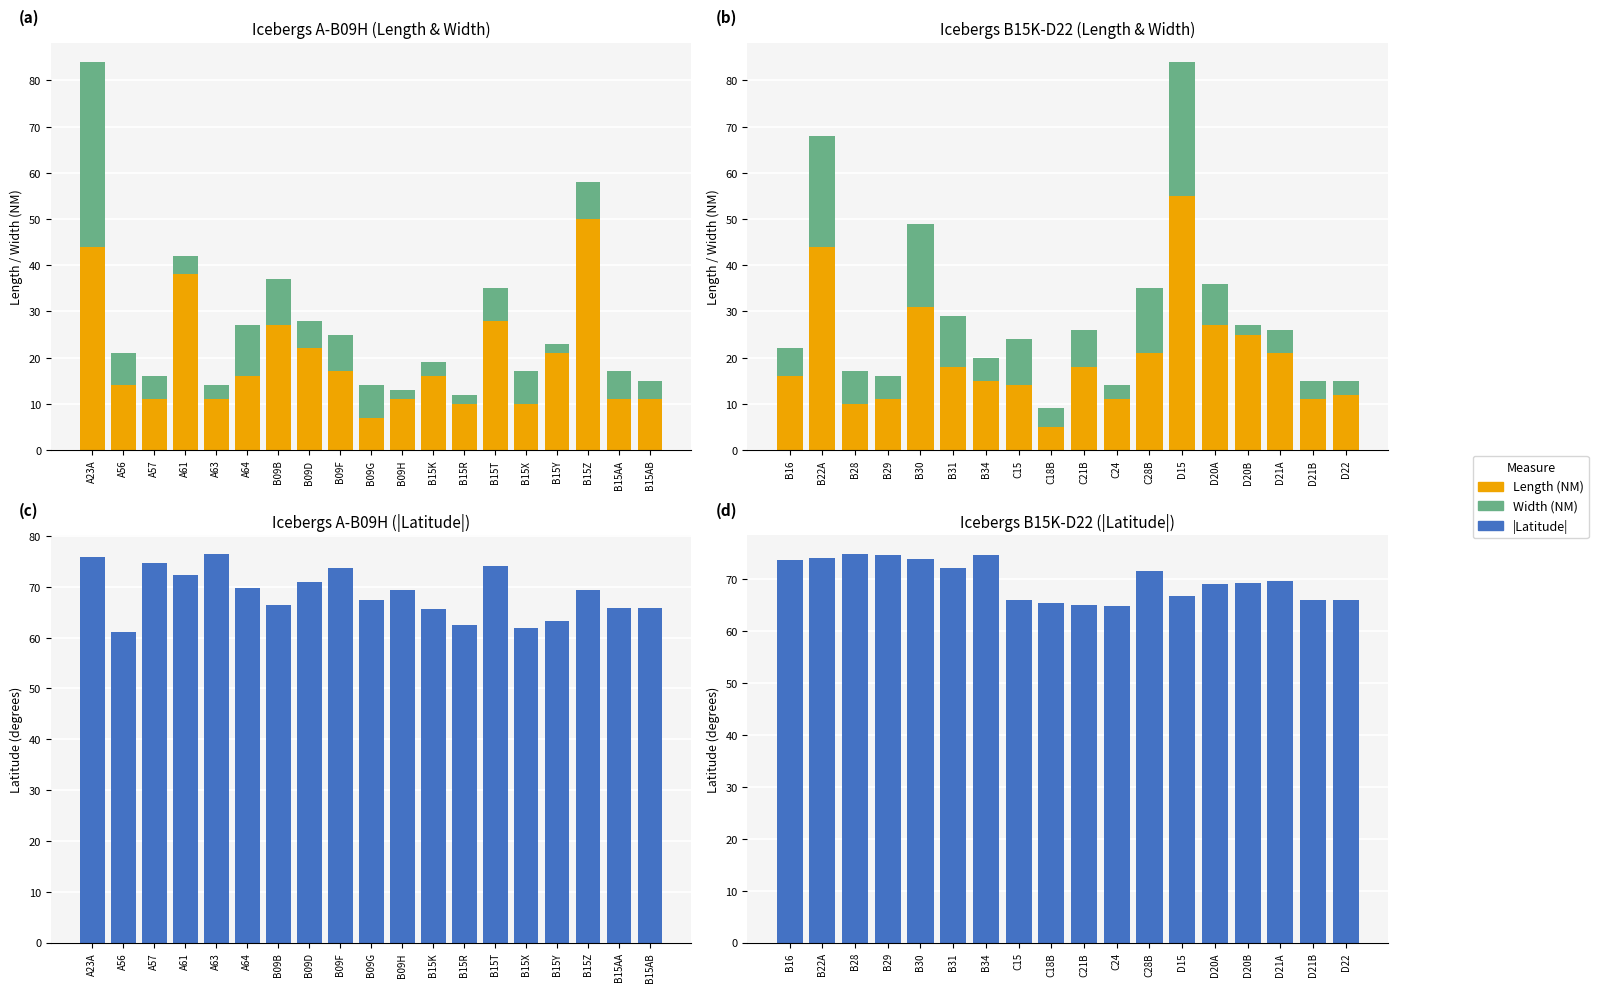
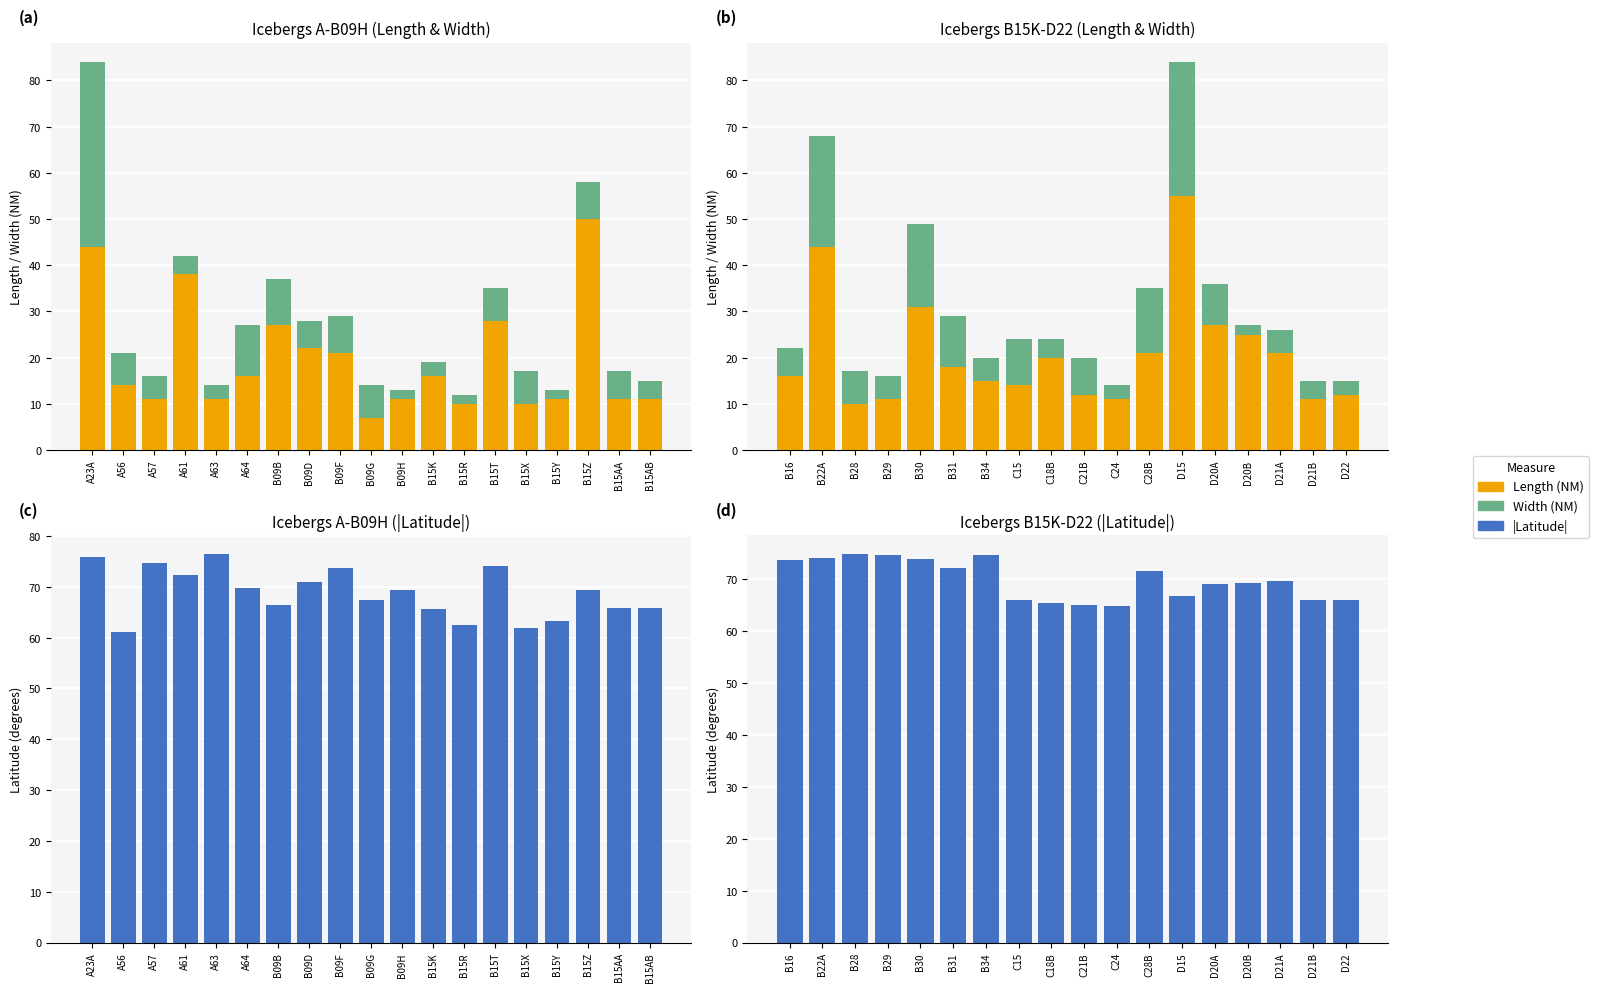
  {
    "Icebergs A-B09H (Length & Width)": {
      "Length (NM)": {
        "A23A": 44,
        "A56": 14,
        "A57": 11,
        "A61": 38,
        "A63": 11,
        "A64": 16,
        "B09B": 27,
        "B09D": 22,
-       "B09F": 17,
+       "B09F": 21,
        "B09G": 7,
        "B09H": 11,
        "B15K": 16,
        "B15R": 10,
        "B15T": 28,
        "B15X": 10,
-       "B15Y": 21,
+       "B15Y": 11,
        "B15Z": 50,
        "B15AA": 11,
        "B15AB": 11
      },
      "Width (NM)": {
        "A23A": 40,
        "A56": 7,
        "A57": 5,
        "A61": 4,
        "A63": 3,
        "A64": 11,
        "B09B": 10,
        "B09D": 6,
        "B09F": 8,
        "B09G": 7,
        "B09H": 2,
        "B15K": 3,
        "B15R": 2,
        "B15T": 7,
        "B15X": 7,
        "B15Y": 2,
        "B15Z": 8,
        "B15AA": 6,
        "B15AB": 4
      }
    },
    "Icebergs B15K-D22 (Length & Width)": {
      "Length (NM)": {
        "B16": 16,
        "B22A": 44,
        "B28": 10,
        "B29": 11,
        "B30": 31,
        "B31": 18,
        "B34": 15,
        "C15": 14,
-       "C18B": 5,
-       "C21B": 18,
+       "C18B": 20,
+       "C21B": 12,
        "C24": 11,
        "C28B": 21,
        "D15": 55,
        "D20A": 27,
        "D20B": 25,
        "D21A": 21,
        "D21B": 11,
        "D22": 12
      },
      "Width (NM)": {
        "B16": 6,
        "B22A": 24,
        "B28": 7,
        "B29": 5,
        "B30": 18,
        "B31": 11,
        "B34": 5,
        "C15": 10,
        "C18B": 4,
        "C21B": 8,
        "C24": 3,
        "C28B": 14,
        "D15": 29,
        "D20A": 9,
        "D20B": 2,
        "D21A": 5,
        "D21B": 4,
        "D22": 3
      }
    },
    "Icebergs A-B09H (|Latitude|)": {
      "A23A": 76,
      "A56": 61,
      "A57": 75,
      "A61": 72,
      "A63": 76,
      "A64": 70,
      "B09B": 66,
      "B09D": 71,
      "B09F": 74,
      "B09G": 67,
      "B09H": 69,
      "B15K": 66,
      "B15R": 62,
      "B15T": 74,
      "B15X": 62,
      "B15Y": 63,
      "B15Z": 69,
      "B15AA": 66,
      "B15AB": 66
    },
    "Icebergs B15K-D22 (|Latitude|)": {
      "B16": 74,
      "B22A": 74,
      "B28": 75,
      "B29": 75,
      "B30": 74,
      "B31": 72,
      "B34": 75,
      "C15": 66,
      "C18B": 65,
      "C21B": 65,
      "C24": 65,
      "C28B": 72,
      "D15": 67,
      "D20A": 69,
      "D20B": 69,
      "D21A": 70,
      "D21B": 66,
      "D22": 66
    }
  }
